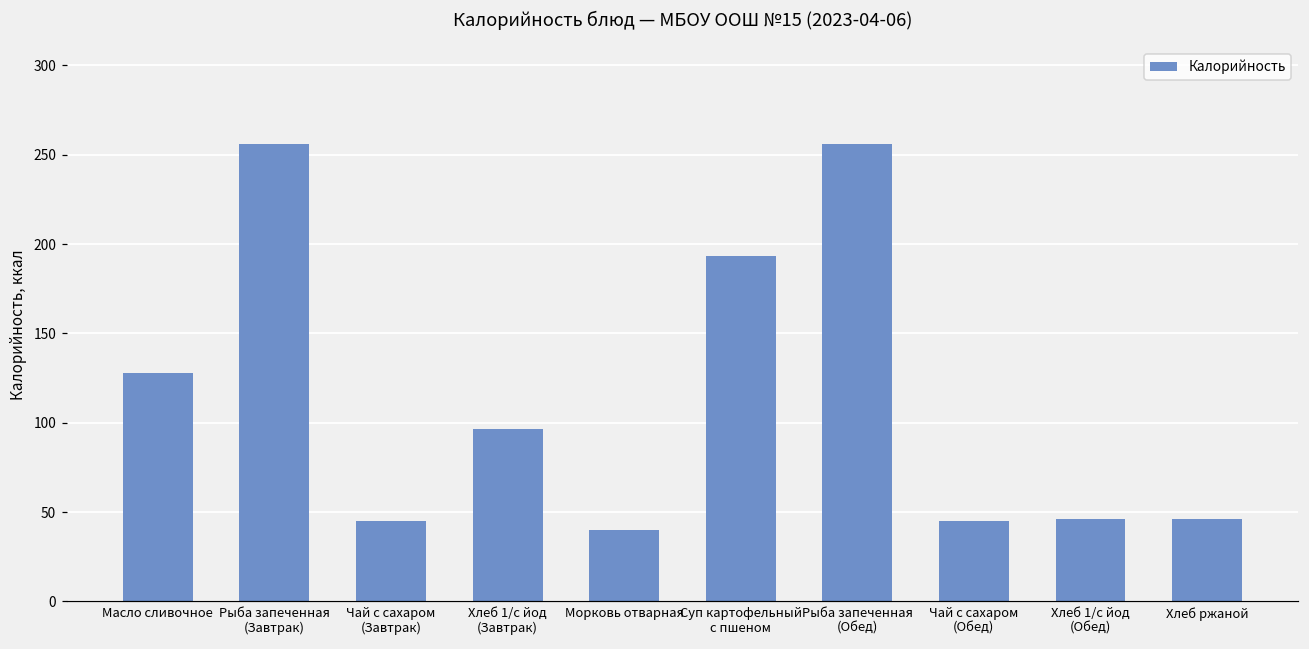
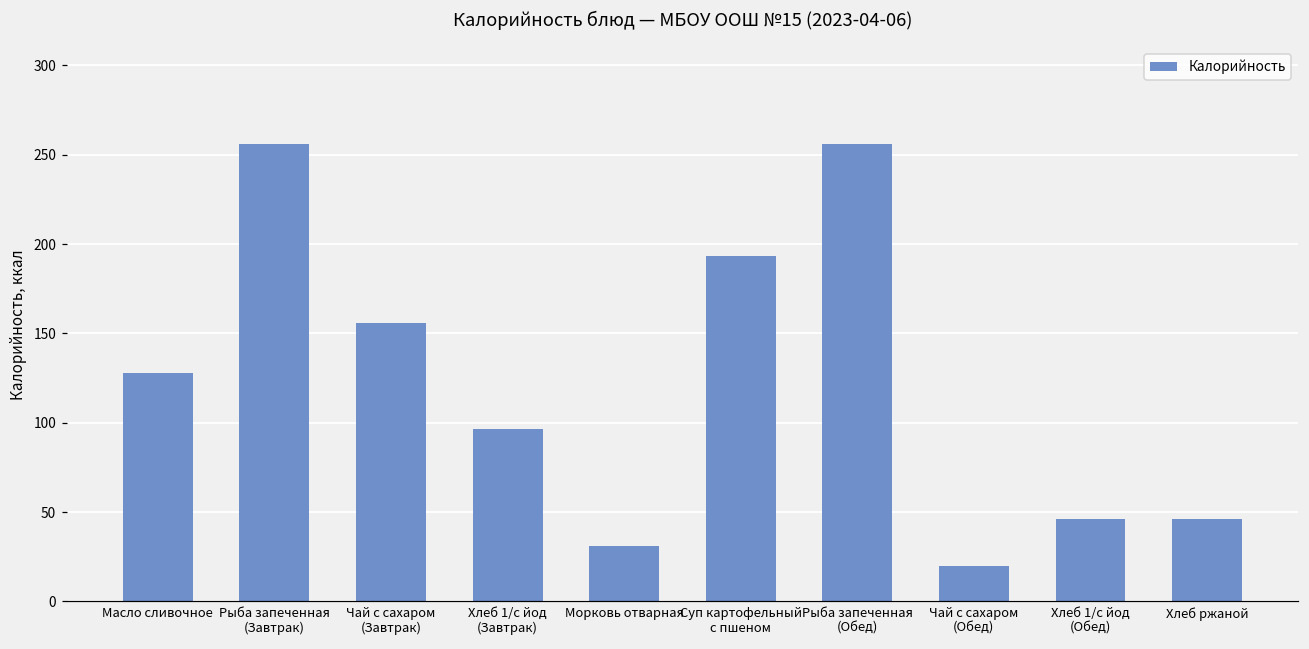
  {
    "Масло сливочное": 128,
    "Рыба запеченная (Завтрак)": 256,
-   "Чай с сахаром (Завтрак)": 45,
+   "Чай с сахаром (Завтрак)": 156,
    "Хлеб 1/с йод (Завтрак)": 97,
-   "Морковь отварная": 40,
+   "Морковь отварная": 31,
    "Суп картофельный с пшеном": 194,
    "Рыба запеченная (Обед)": 256,
-   "Чай с сахаром (Обед)": 45,
+   "Чай с сахаром (Обед)": 20,
    "Хлеб 1/с йод (Обед)": 46,
    "Хлеб ржаной": 46
  }
